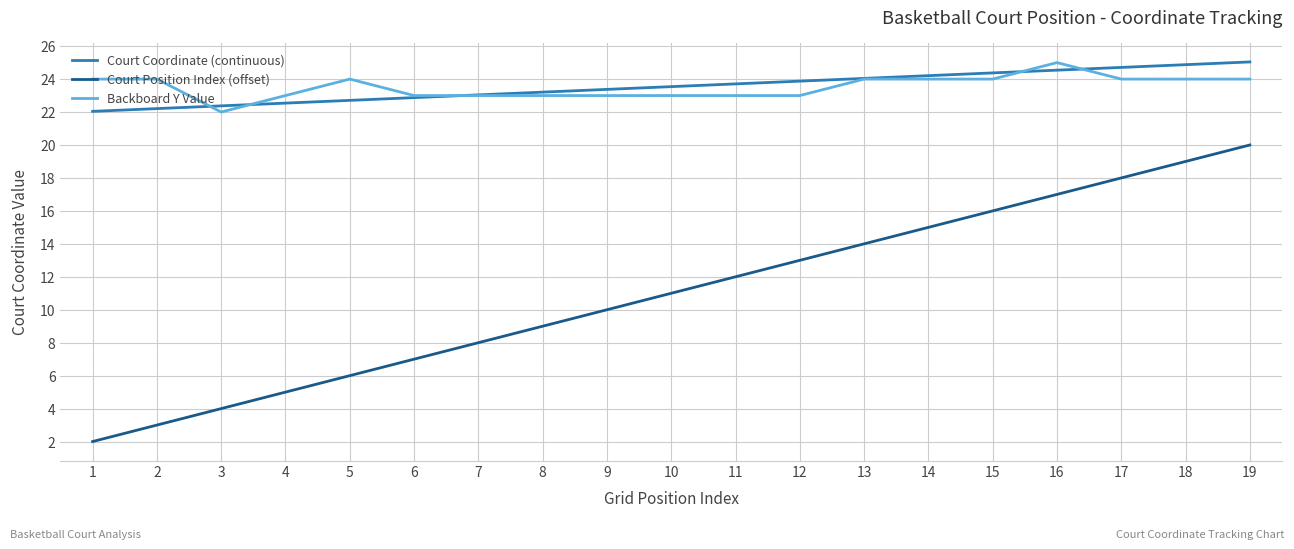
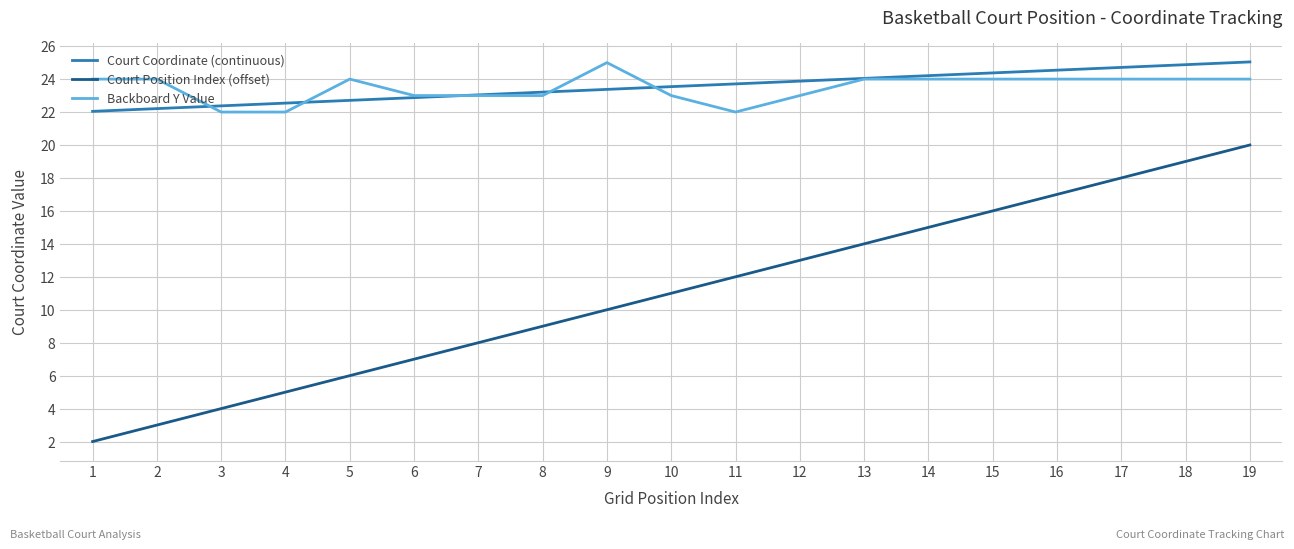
  {
    "Backboard Y Value": {
      "1": 24,
      "2": 24,
      "3": 22,
-     "4": 23,
+     "4": 22,
      "5": 24,
      "8": 23,
-     "9": 23,
+     "9": 25,
      "10": 23,
-     "11": 23,
+     "11": 22,
      "12": 23,
      "14": 24,
      "15": 24,
-     "16": 25,
+     "16": 24,
      "17": 24,
      "18": 24,
      "19": 24
    }
  }
